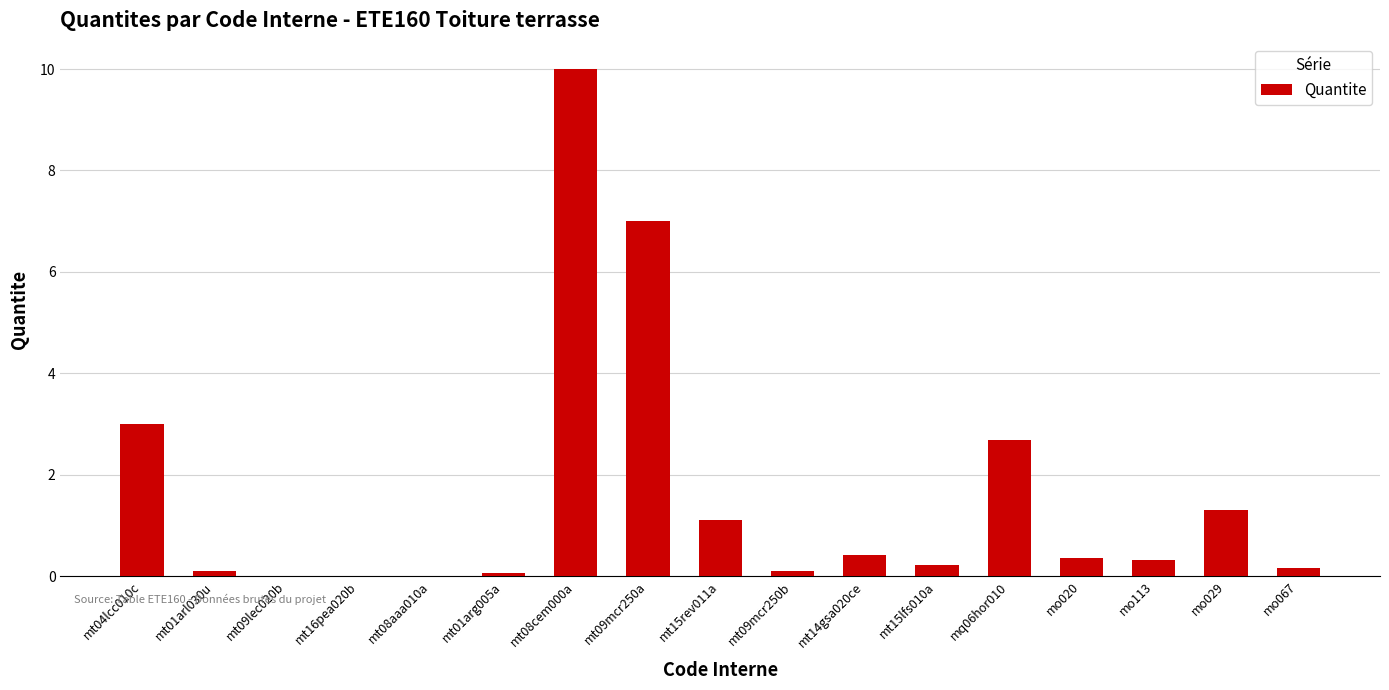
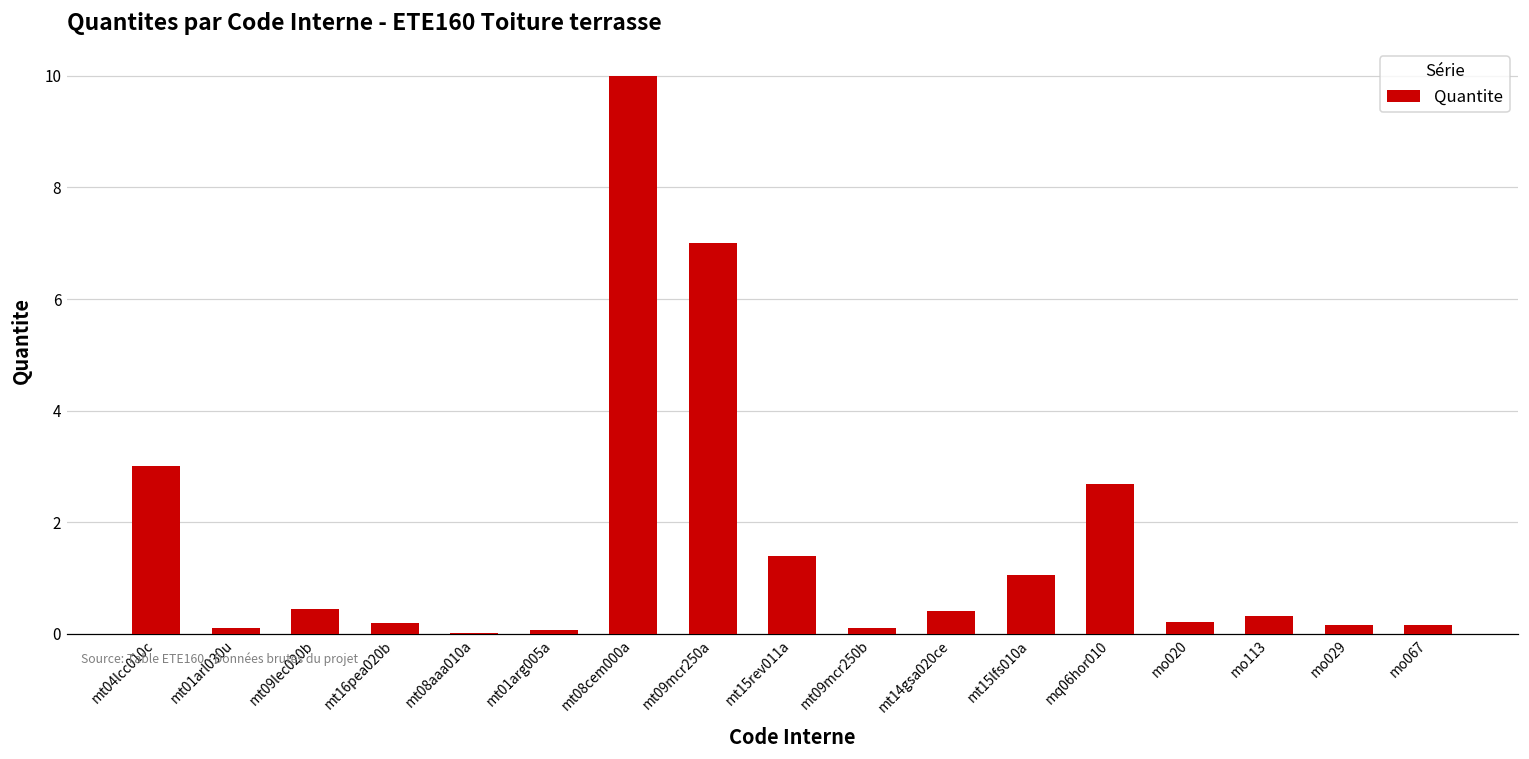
  {
    "mt04lcc010c": 3.0,
    "mt01arl030u": 0.1,
-   "mt09lec020b": 0.0,
-   "mt16pea020b": 0.0,
+   "mt09lec020b": 0.5,
+   "mt16pea020b": 0.2,
    "mt01arg005a": 0.1,
    "mt08cem000a": 10.0,
    "mt09mcr250a": 7.0,
-   "mt15rev011a": 1.1,
+   "mt15rev011a": 1.4,
    "mt09mcr250b": 0.1,
    "mt14gsa020ce": 0.4,
-   "mt15lfs010a": 0.2,
+   "mt15lfs010a": 1.1,
    "mq06hor010": 2.7,
-   "mo020": 0.4,
+   "mo020": 0.2,
    "mo113": 0.3,
-   "mo029": 1.3,
+   "mo029": 0.2,
    "mo067": 0.2
  }
